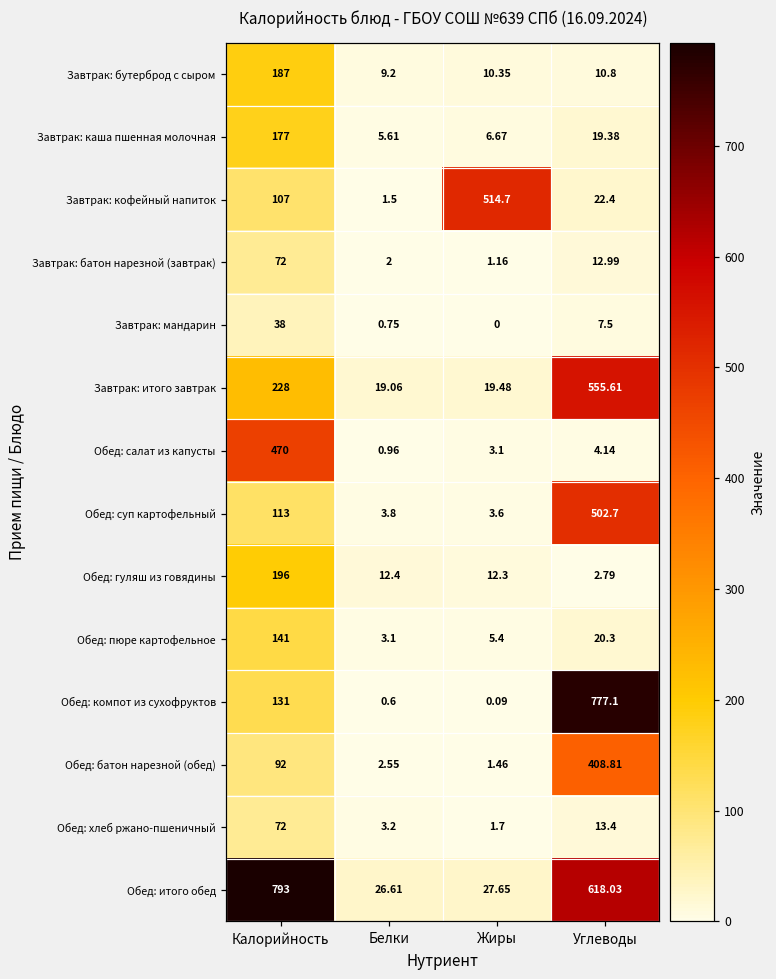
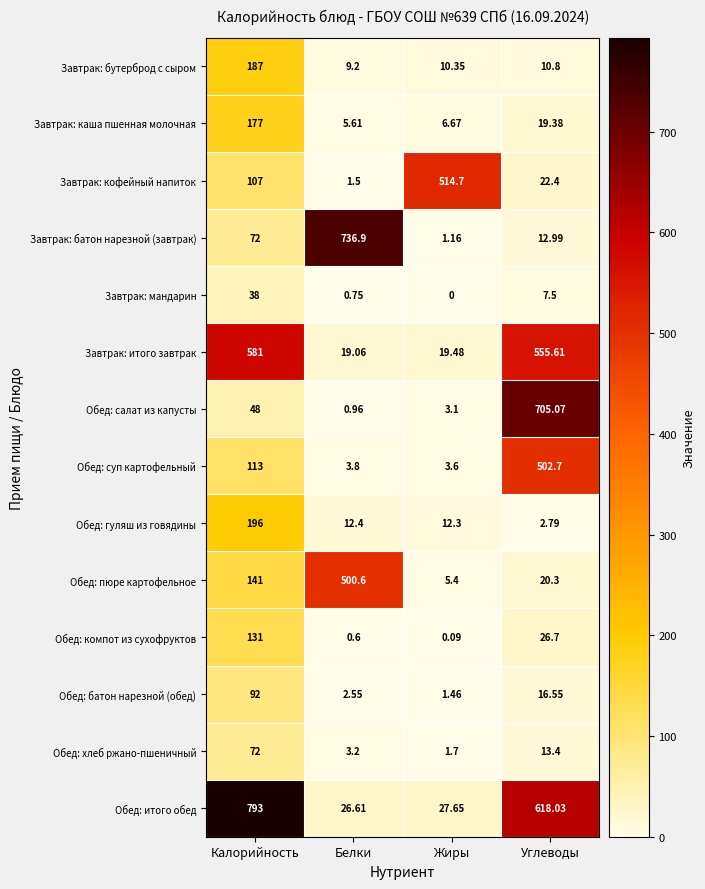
  {
    "Завтрак: бутерброд с сыром": {
      "Калорийность": 187,
      "Белки": 9.2,
      "Жиры": 10.35,
      "Углеводы": 10.8
    },
    "Завтрак: каша пшенная молочная": {
      "Калорийность": 177,
      "Белки": 5.61,
      "Жиры": 6.67,
      "Углеводы": 19.38
    },
    "Завтрак: кофейный напиток": {
      "Калорийность": 107,
      "Белки": 1.5,
      "Жиры": 514.7,
      "Углеводы": 22.4
    },
    "Завтрак: батон нарезной (завтрак)": {
      "Калорийность": 72,
-     "Белки": 2,
+     "Белки": 736.9,
      "Жиры": 1.16,
      "Углеводы": 12.99
    },
    "Завтрак: мандарин": {
      "Калорийность": 38,
      "Белки": 0.75,
      "Жиры": 0,
      "Углеводы": 7.5
    },
    "Завтрак: итого завтрак": {
-     "Калорийность": 228,
+     "Калорийность": 581,
      "Белки": 19.06,
      "Жиры": 19.48,
      "Углеводы": 555.61
    },
    "Обед: салат из капусты": {
-     "Калорийность": 470,
+     "Калорийность": 48,
      "Белки": 0.96,
      "Жиры": 3.1,
-     "Углеводы": 4.14
+     "Углеводы": 705.07
    },
    "Обед: суп картофельный": {
      "Калорийность": 113,
      "Белки": 3.8,
      "Жиры": 3.6,
      "Углеводы": 502.7
    },
    "Обед: гуляш из говядины": {
      "Калорийность": 196,
      "Белки": 12.4,
      "Жиры": 12.3,
      "Углеводы": 2.79
    },
    "Обед: пюре картофельное": {
      "Калорийность": 141,
-     "Белки": 3.1,
+     "Белки": 500.6,
      "Жиры": 5.4,
      "Углеводы": 20.3
    },
    "Обед: компот из сухофруктов": {
      "Калорийность": 131,
      "Белки": 0.6,
      "Жиры": 0.09,
-     "Углеводы": 777.1
+     "Углеводы": 26.7
    },
    "Обед: батон нарезной (обед)": {
      "Калорийность": 92,
      "Белки": 2.55,
      "Жиры": 1.46,
-     "Углеводы": 408.81
+     "Углеводы": 16.55
    },
    "Обед: хлеб ржано-пшеничный": {
      "Калорийность": 72,
      "Белки": 3.2,
      "Жиры": 1.7,
      "Углеводы": 13.4
    },
    "Обед: итого обед": {
      "Калорийность": 793,
      "Белки": 26.61,
      "Жиры": 27.65,
      "Углеводы": 618.03
    }
  }
